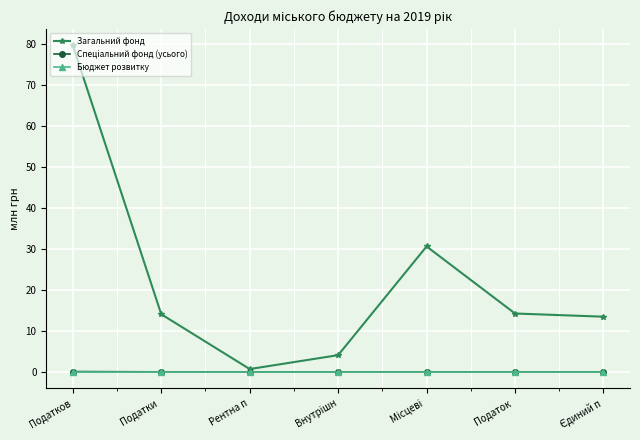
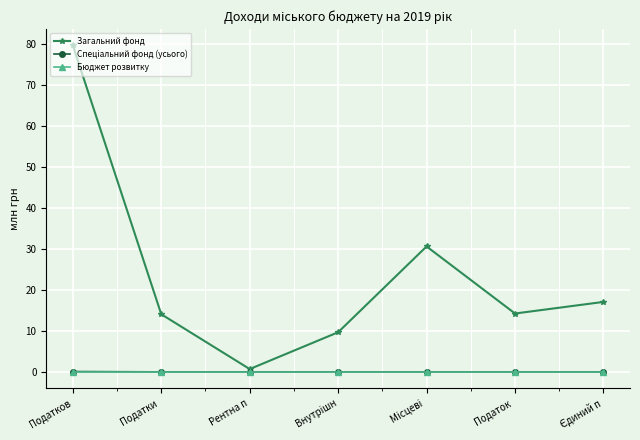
  {
    "Загальний фонд": {
      "Податки": 14,
      "Рентна п": 1,
-     "Внутрішн": 4,
+     "Внутрішн": 10,
      "Місцеві": 31,
      "Податок": 14,
-     "Єдиний п": 13
+     "Єдиний п": 17
    },
    "Бюджет розвитку": {
      "Податков": 0,
      "Податки": 0,
      "Рентна п": 0,
      "Внутрішн": 0,
      "Місцеві": 0,
      "Податок": 0,
      "Єдиний п": 0
    }
  }
